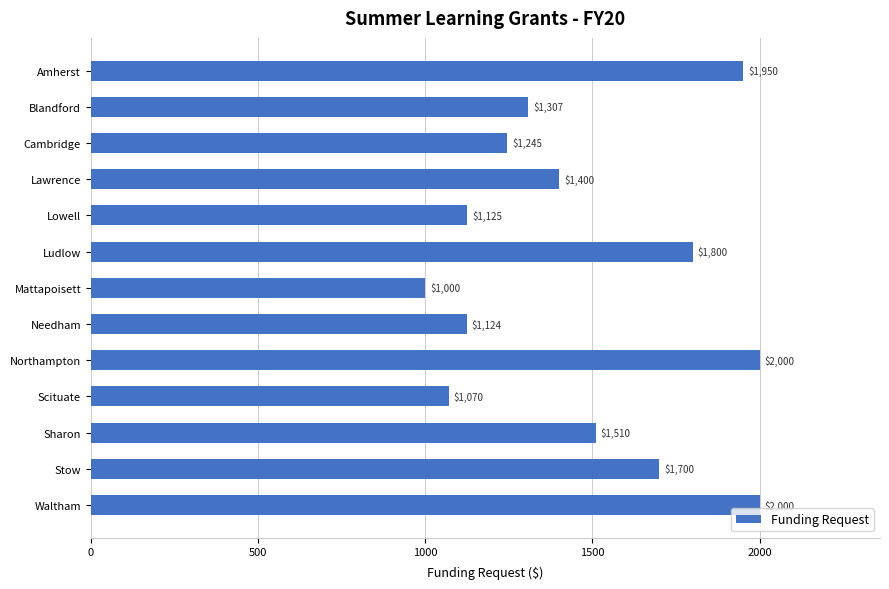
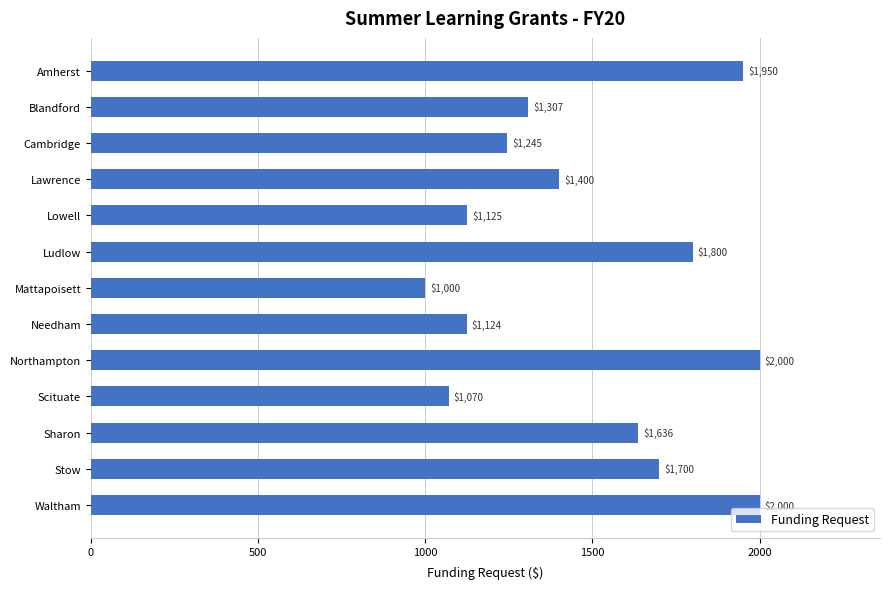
  {
    "Amherst": "$1,950",
    "Blandford": "$1,307",
    "Cambridge": "$1,245",
    "Lawrence": "$1,400",
    "Lowell": "$1,125",
    "Ludlow": "$1,800",
    "Mattapoisett": "$1,000",
    "Needham": "$1,124",
    "Northampton": "$2,000",
    "Scituate": "$1,070",
-   "Sharon": "$1,510",
+   "Sharon": "$1,636",
    "Stow": "$1,700"
  }
